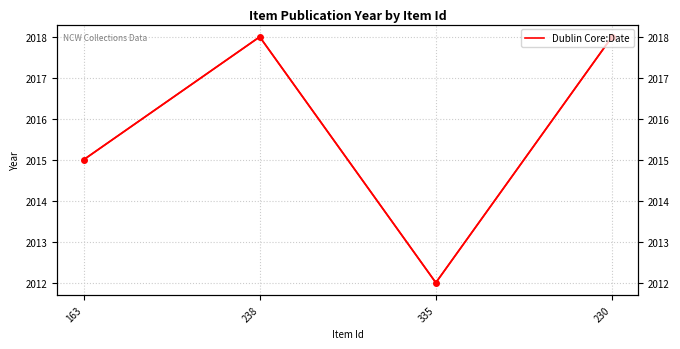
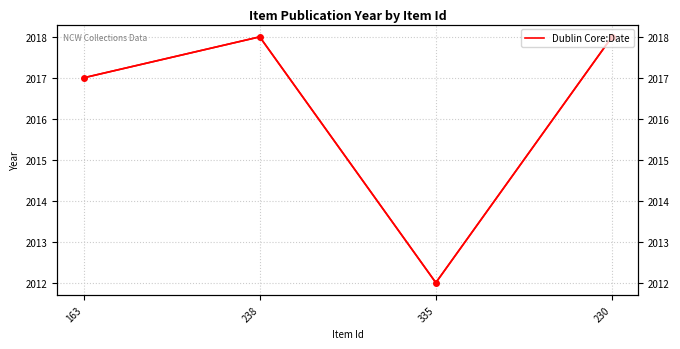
  {
-   "163": 2015,
+   "163": 2017,
    "238": 2018,
    "335": 2012
  }
